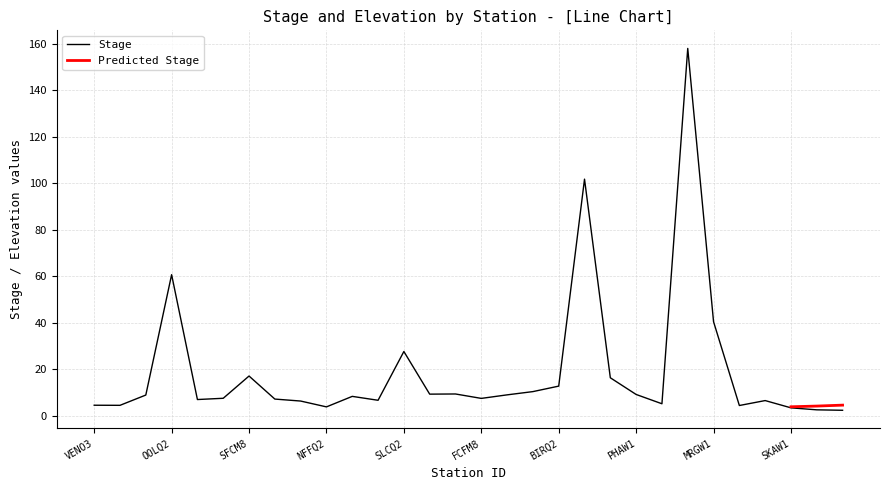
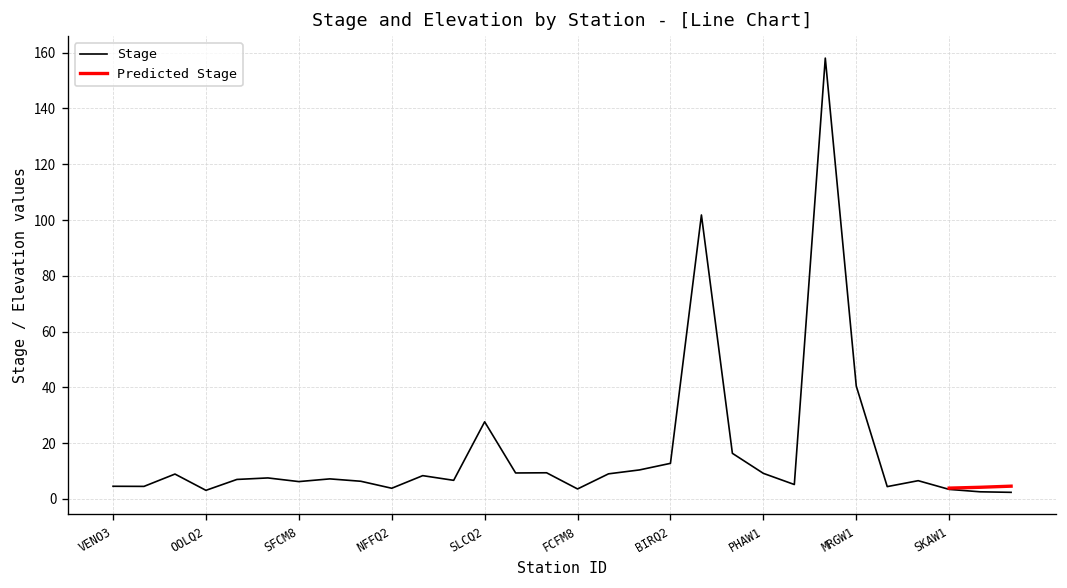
  {
    "Stage": {
      "VENO3": 5,
-     "OOLQ2": 61,
-     "SFCM8": 17,
+     "OOLQ2": 3,
+     "SFCM8": 6,
      "NFFQ2": 4,
      "SLCQ2": 28,
-     "FCFM8": 8,
+     "FCFM8": 4,
      "BIRQ2": 13,
      "PHAW1": 9,
      "MRGW1": 40
    }
  }
